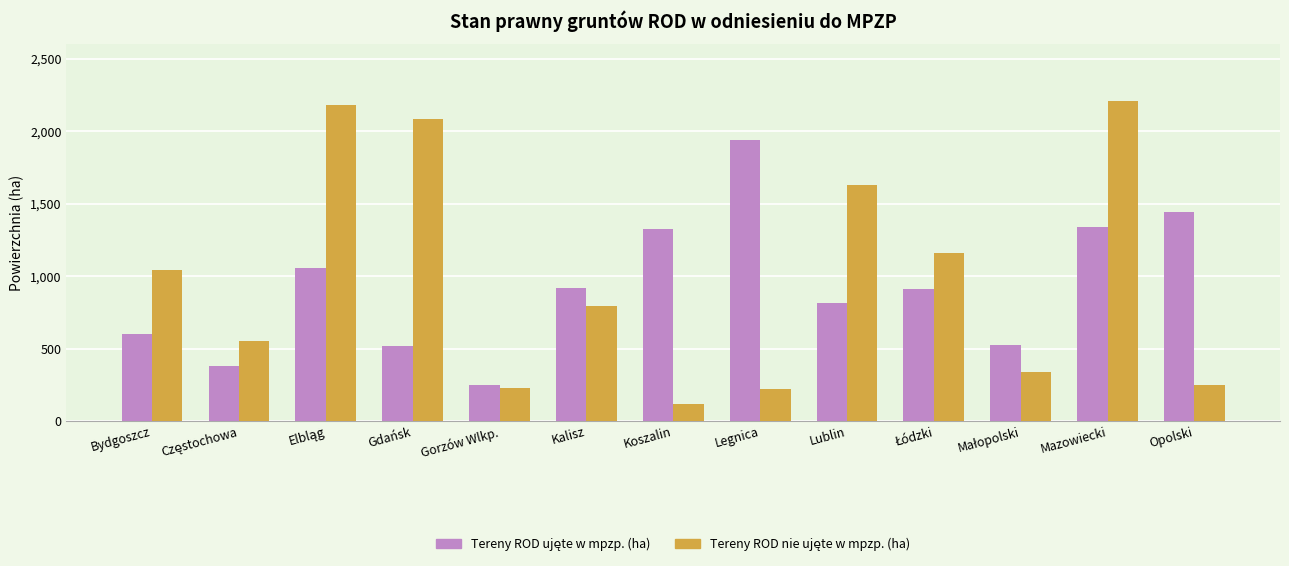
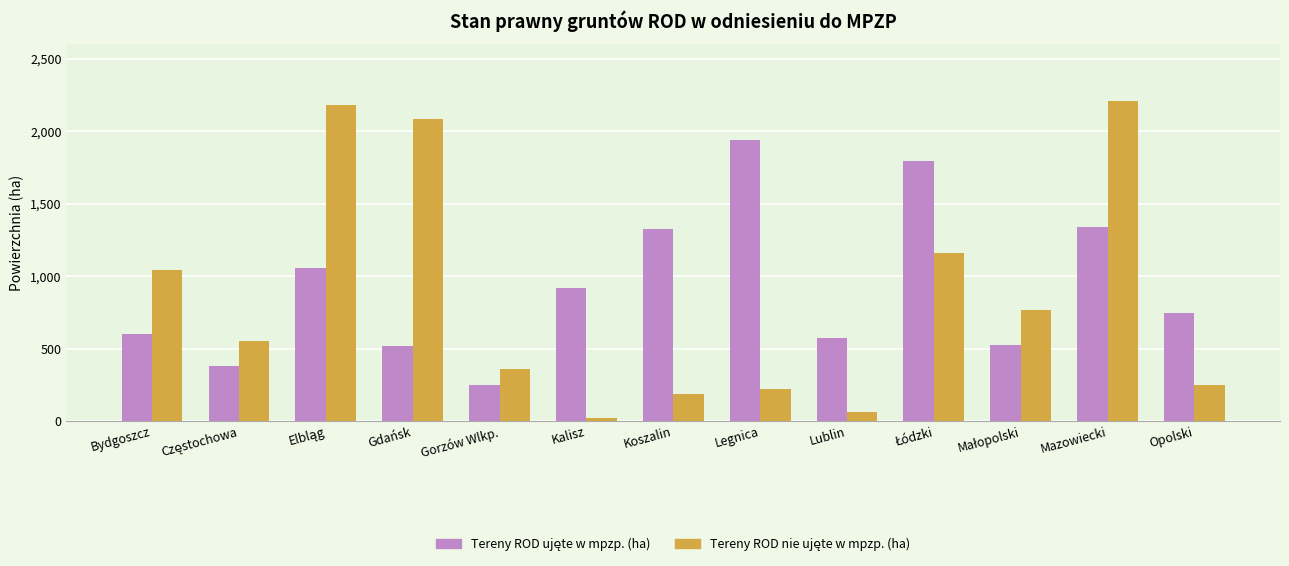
  {
    "Tereny ROD ujęte w mpzp. (ha)": {
      "Bydgoszcz": "600",
      "Częstochowa": "380",
      "Elbląg": "1,060",
      "Gdańsk": "520",
      "Gorzów Wlkp.": "250",
      "Kalisz": "920",
      "Koszalin": "1,330",
      "Legnica": "1,940",
-     "Lublin": "820",
-     "Łódzki": "910",
+     "Lublin": "570",
+     "Łódzki": "1,790",
      "Małopolski": "520",
      "Mazowiecki": "1,340",
-     "Opolski": "1,440"
+     "Opolski": "750"
    },
    "Tereny ROD nie ujęte w mpzp. (ha)": {
      "Bydgoszcz": "1,040",
      "Częstochowa": "550",
      "Elbląg": "2,180",
      "Gdańsk": "2,080",
-     "Gorzów Wlkp.": "230",
-     "Kalisz": "790",
-     "Koszalin": "120",
+     "Gorzów Wlkp.": "360",
+     "Kalisz": "20",
+     "Koszalin": "190",
      "Legnica": "220",
-     "Lublin": "1,630",
+     "Lublin": "70",
      "Łódzki": "1,160",
-     "Małopolski": "340",
+     "Małopolski": "770",
      "Mazowiecki": "2,210",
      "Opolski": "250"
    }
  }
